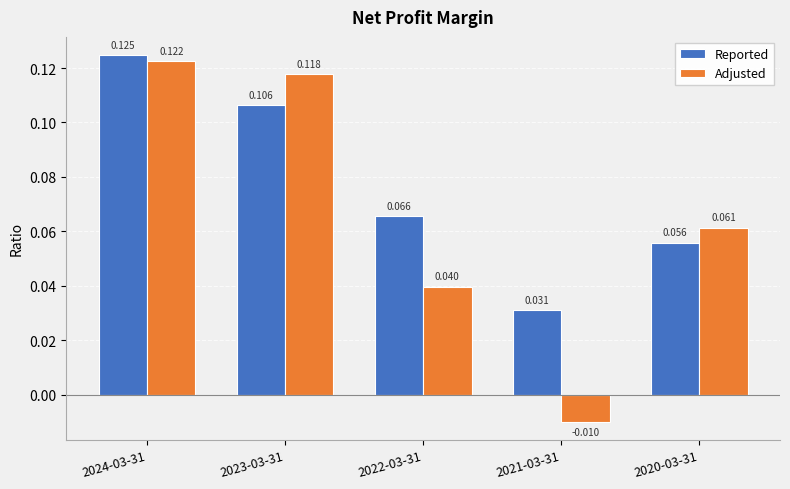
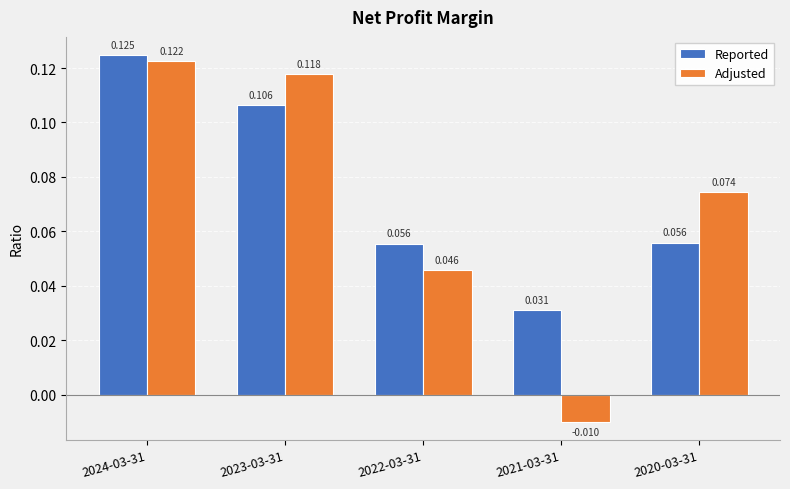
  {
    "Reported": {
      "2024-03-31": 0.125,
      "2023-03-31": 0.106,
-     "2022-03-31": 0.066,
+     "2022-03-31": 0.056,
      "2021-03-31": 0.031,
      "2020-03-31": 0.056
    },
    "Adjusted": {
      "2024-03-31": 0.122,
      "2023-03-31": 0.118,
-     "2022-03-31": 0.040,
+     "2022-03-31": 0.046,
      "2021-03-31": -0.010,
-     "2020-03-31": 0.061
+     "2020-03-31": 0.074
    }
  }
